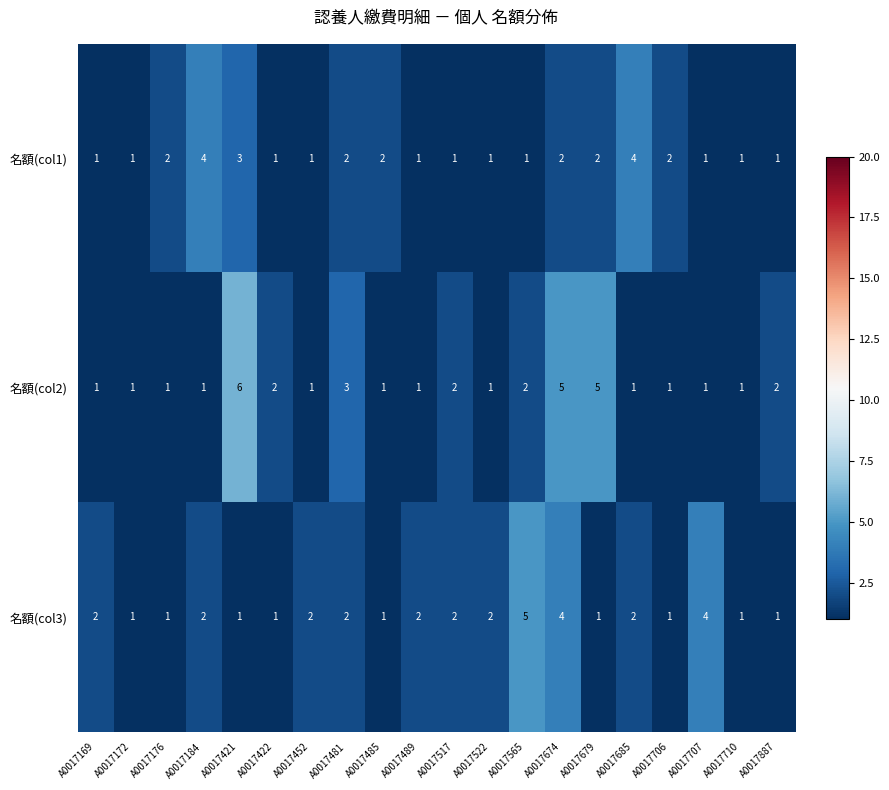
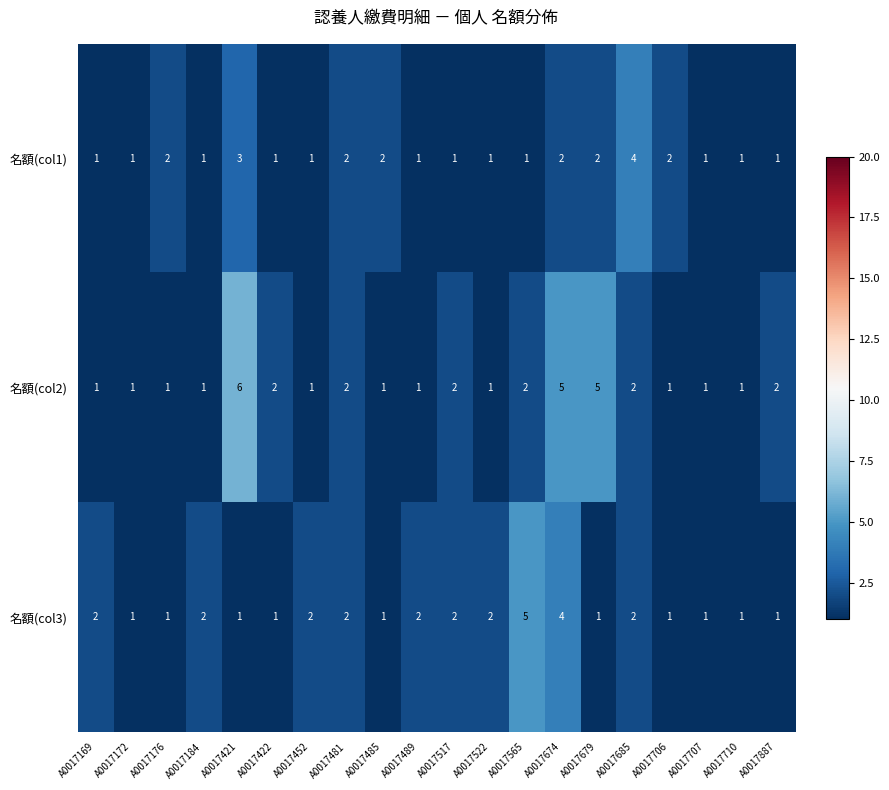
  {
    "名額(col1)": {
      "A0017169": 1,
      "A0017172": 1,
      "A0017176": 2,
-     "A0017184": 4,
+     "A0017184": 1,
      "A0017421": 3,
      "A0017422": 1,
      "A0017452": 1,
      "A0017481": 2,
      "A0017485": 2,
      "A0017489": 1,
      "A0017517": 1,
      "A0017522": 1,
      "A0017565": 1,
      "A0017674": 2,
      "A0017679": 2,
      "A0017685": 4,
      "A0017706": 2,
      "A0017707": 1,
      "A0017710": 1,
      "A0017887": 1
    },
    "名額(col2)": {
      "A0017169": 1,
      "A0017172": 1,
      "A0017176": 1,
      "A0017184": 1,
      "A0017421": 6,
      "A0017422": 2,
      "A0017452": 1,
-     "A0017481": 3,
+     "A0017481": 2,
      "A0017485": 1,
      "A0017489": 1,
      "A0017517": 2,
      "A0017522": 1,
      "A0017565": 2,
      "A0017674": 5,
      "A0017679": 5,
-     "A0017685": 1,
+     "A0017685": 2,
      "A0017706": 1,
      "A0017707": 1,
      "A0017710": 1,
      "A0017887": 2
    },
    "名額(col3)": {
      "A0017169": 2,
      "A0017172": 1,
      "A0017176": 1,
      "A0017184": 2,
      "A0017421": 1,
      "A0017422": 1,
      "A0017452": 2,
      "A0017481": 2,
      "A0017485": 1,
      "A0017489": 2,
      "A0017517": 2,
      "A0017522": 2,
      "A0017565": 5,
      "A0017674": 4,
      "A0017679": 1,
      "A0017685": 2,
      "A0017706": 1,
-     "A0017707": 4,
+     "A0017707": 1,
      "A0017710": 1,
      "A0017887": 1
    }
  }
